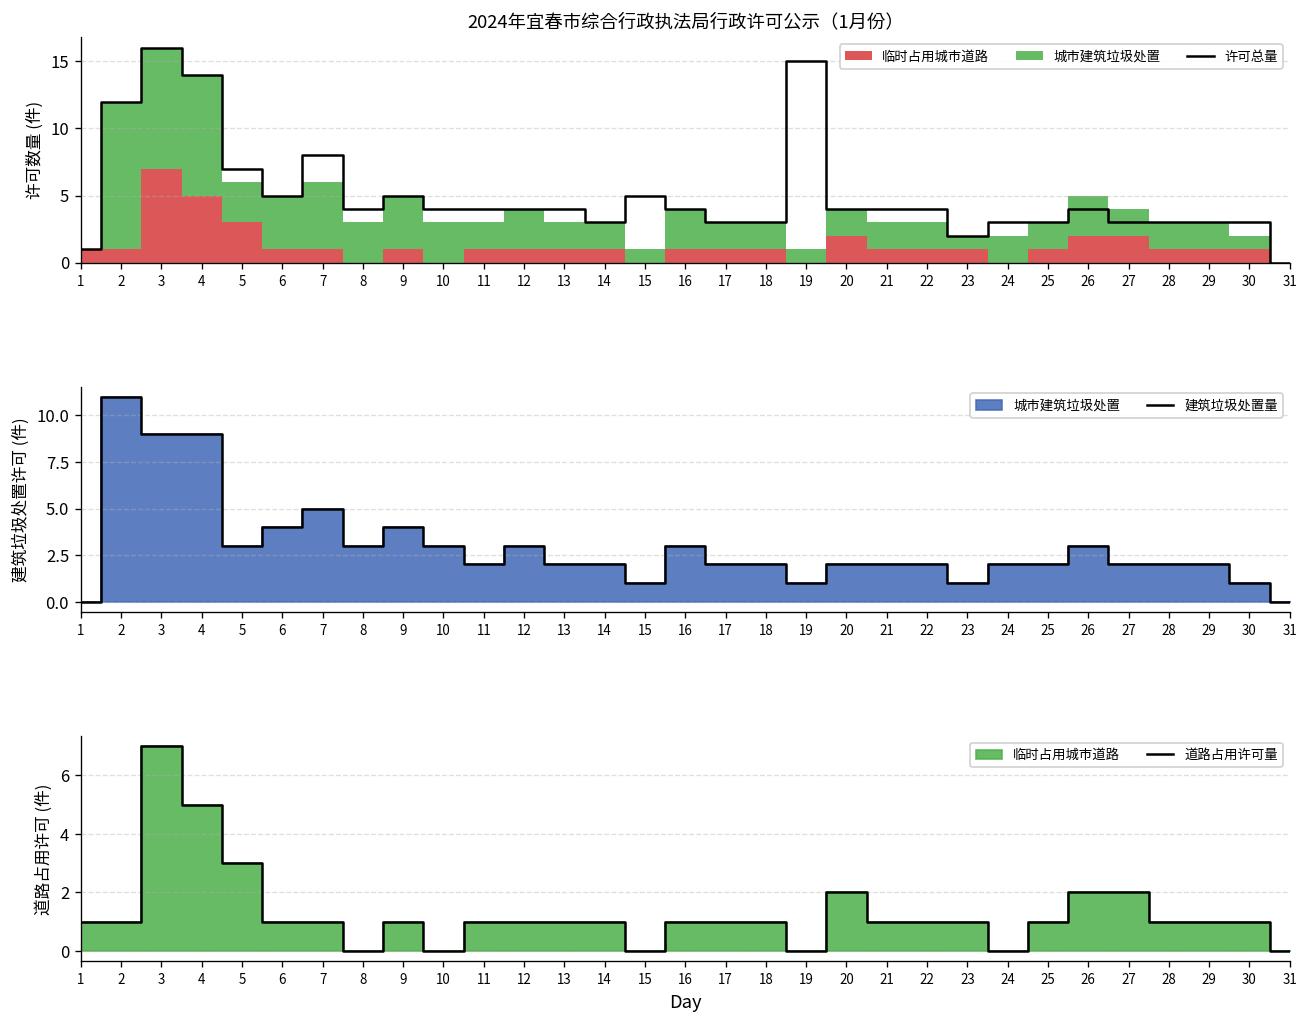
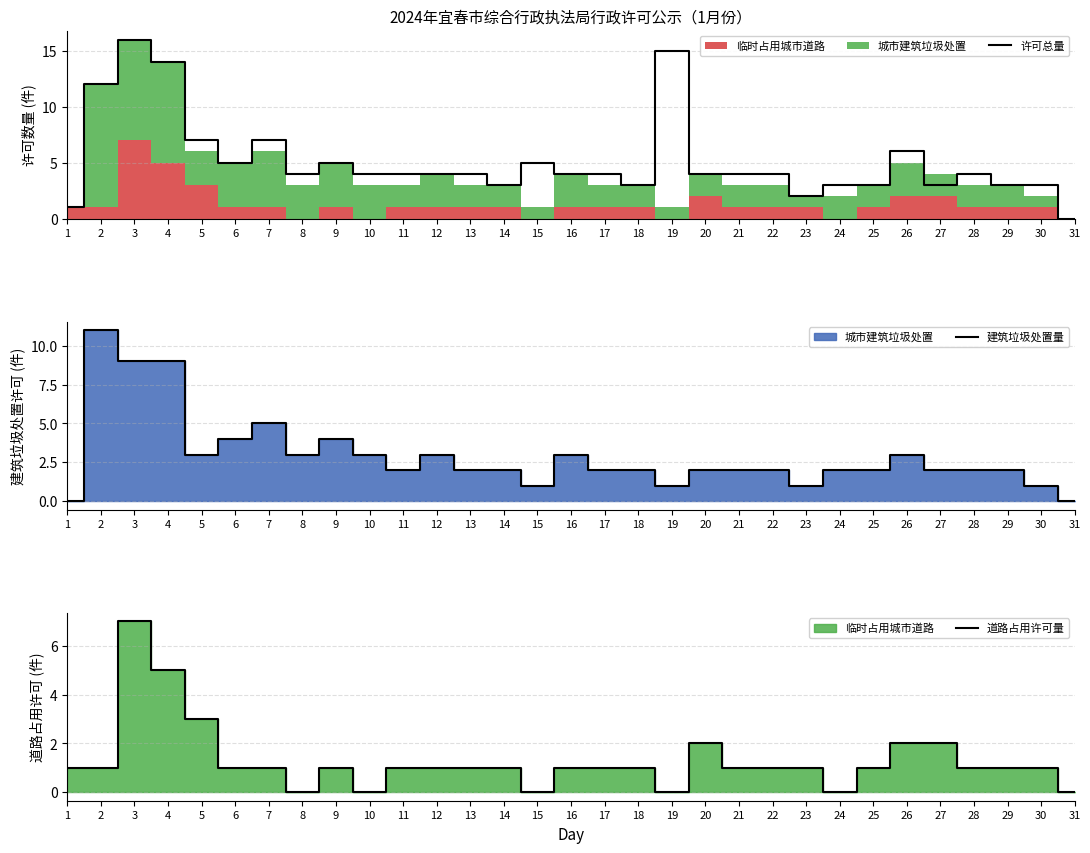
  {
    "2024年宜春市综合行政执法局行政许可公示（1月份）": {
      "许可总量": {
        "2": 12,
        "3": 16,
        "4": 14,
        "5": 7,
        "6": 5,
-       "7": 8,
+       "7": 7,
        "8": 4,
        "9": 5,
        "10": 4,
        "11": 4,
        "12": 4,
        "13": 4,
        "14": 3,
        "15": 5,
        "16": 4,
-       "17": 3,
+       "17": 4,
        "18": 3,
        "19": 15,
        "20": 4,
        "21": 4,
        "22": 4,
        "23": 2,
        "24": 3,
        "25": 3,
-       "26": 4,
+       "26": 6,
        "27": 3,
-       "28": 3,
+       "28": 4,
        "29": 3,
        "30": 3
      }
    }
  }
